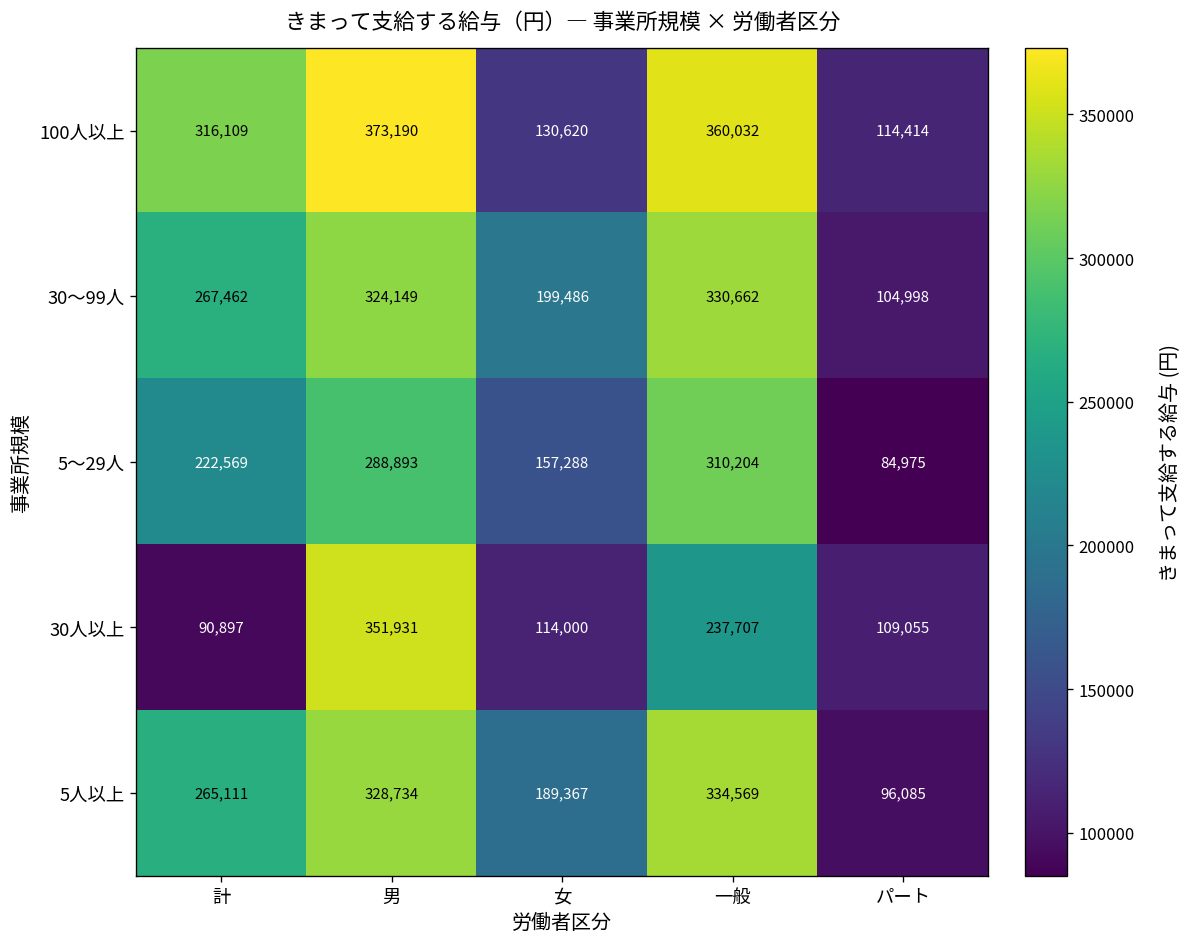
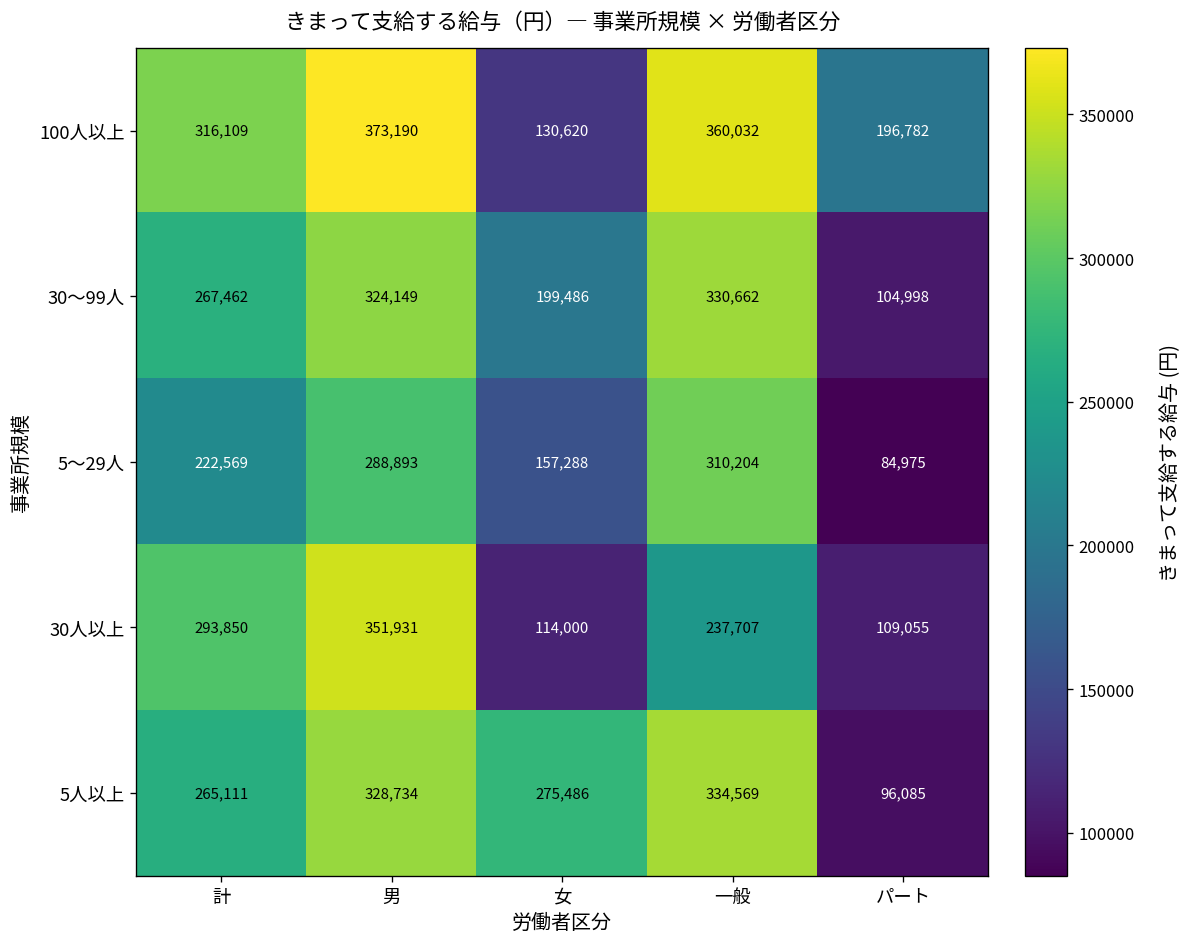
  {
    "100人以上": {
      "計": "316,109",
      "男": "373,190",
      "女": "130,620",
      "一般": "360,032",
-     "パート": "114,414"
+     "パート": "196,782"
    },
    "30～99人": {
      "計": "267,462",
      "男": "324,149",
      "女": "199,486",
      "一般": "330,662",
      "パート": "104,998"
    },
    "5～29人": {
      "計": "222,569",
      "男": "288,893",
      "女": "157,288",
      "一般": "310,204",
      "パート": "84,975"
    },
    "30人以上": {
-     "計": "90,897",
+     "計": "293,850",
      "男": "351,931",
      "女": "114,000",
      "一般": "237,707",
      "パート": "109,055"
    },
    "5人以上": {
      "計": "265,111",
      "男": "328,734",
-     "女": "189,367",
+     "女": "275,486",
      "一般": "334,569",
      "パート": "96,085"
    }
  }
